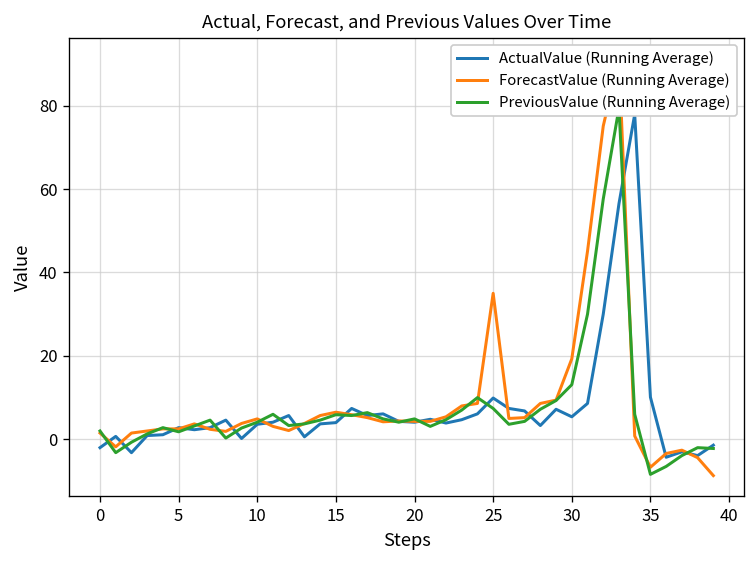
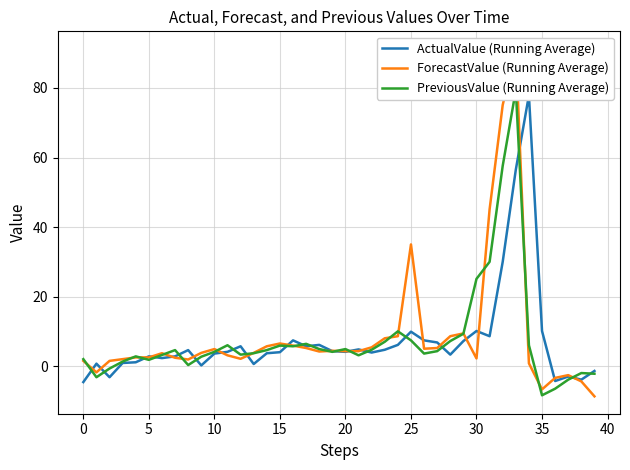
  {
    "ActualValue (Running Average)": {
-     "0": -2,
+     "0": -5,
      "15": 4,
      "25": 10,
-     "30": 5,
+     "30": 10,
      "35": 10
    },
    "ForecastValue (Running Average)": {
      "10": 5,
      "25": 35,
-     "30": 19,
+     "30": 2,
      "35": -7
    },
    "PreviousValue (Running Average)": {
      "25": 7,
-     "30": 13,
+     "30": 25,
      "35": -8
    }
  }
